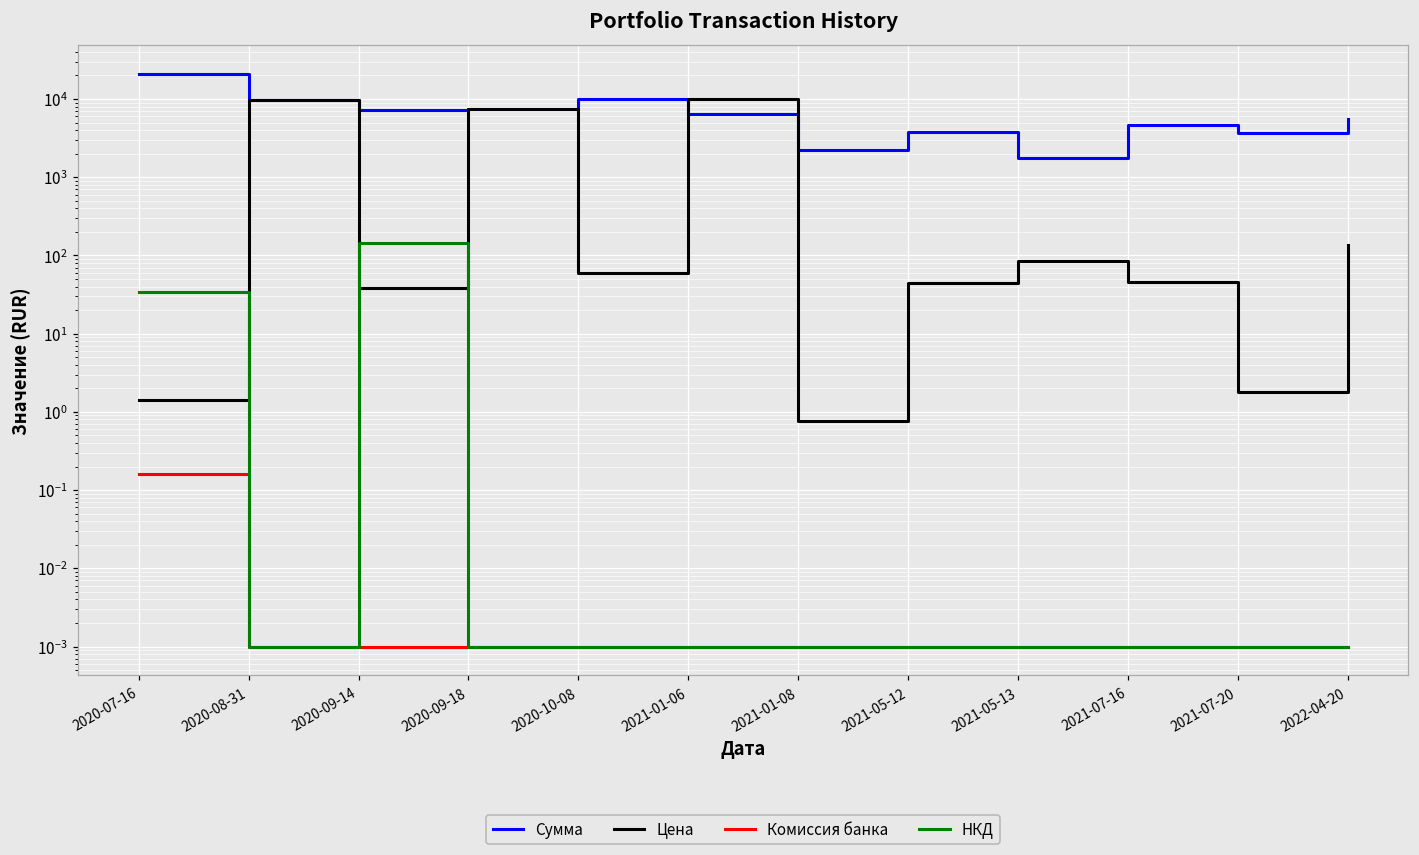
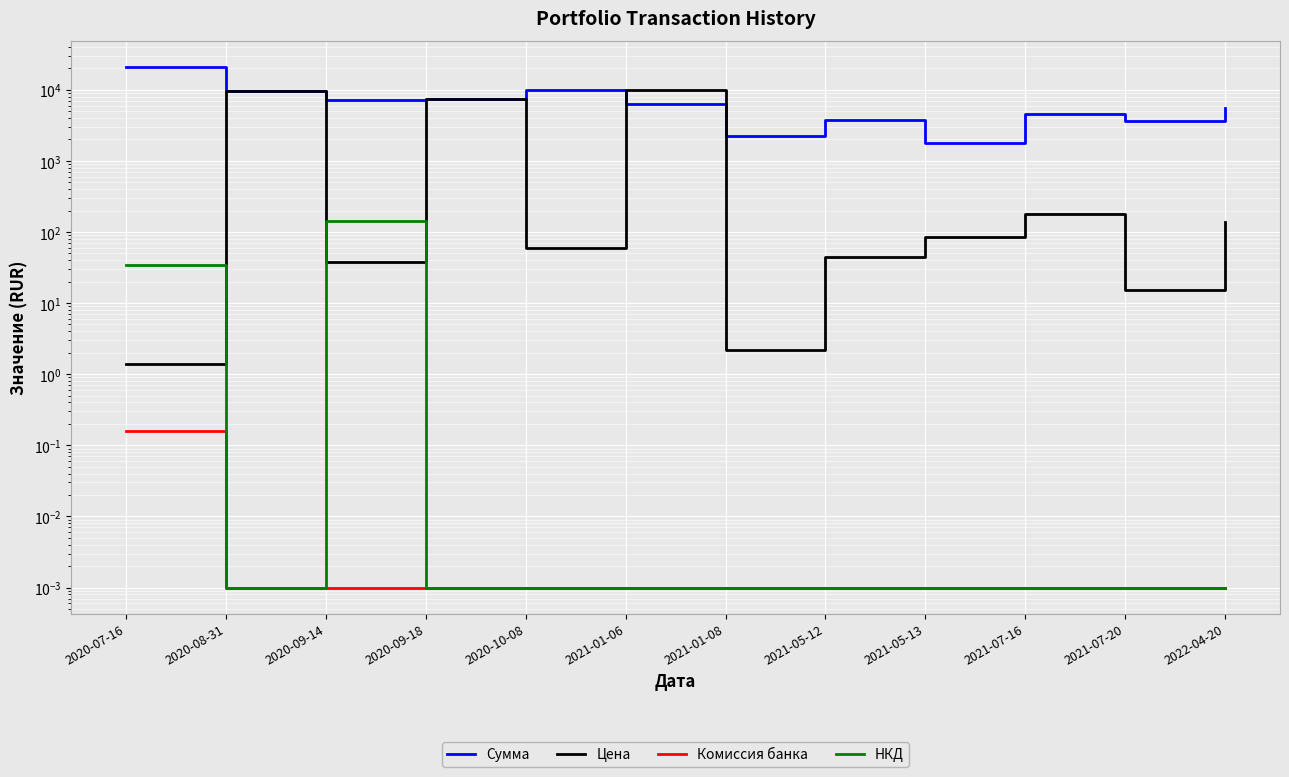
  {
    "Сумма": {
      "2020-07-16": 21000,
      "2020-09-14": 7000,
      "2020-10-08": 10000,
      "2021-01-06": 6000,
      "2021-01-08": 2200,
      "2021-05-12": 4000,
      "2021-05-13": 1800,
      "2021-07-16": 5000,
      "2021-07-20": 4000,
      "2022-04-20": 5000
    },
    "Цена": {
      "2020-07-16": 1.4,
      "2020-09-14": 40,
      "2020-10-08": 60,
      "2021-01-06": 10000,
-     "2021-01-08": 0.8,
+     "2021-01-08": 2.2,
      "2021-05-12": 40,
      "2021-05-13": 90,
-     "2021-07-16": 50,
-     "2021-07-20": 1.8,
+     "2021-07-16": 180,
+     "2021-07-20": 15,
      "2022-04-20": 140
    },
    "Комиссия банка": {
      "2020-07-16": 0.16,
      "2020-09-14": 0.0010
    },
    "НКД": {
      "2020-07-16": 30,
      "2020-09-14": 140
    }
  }
